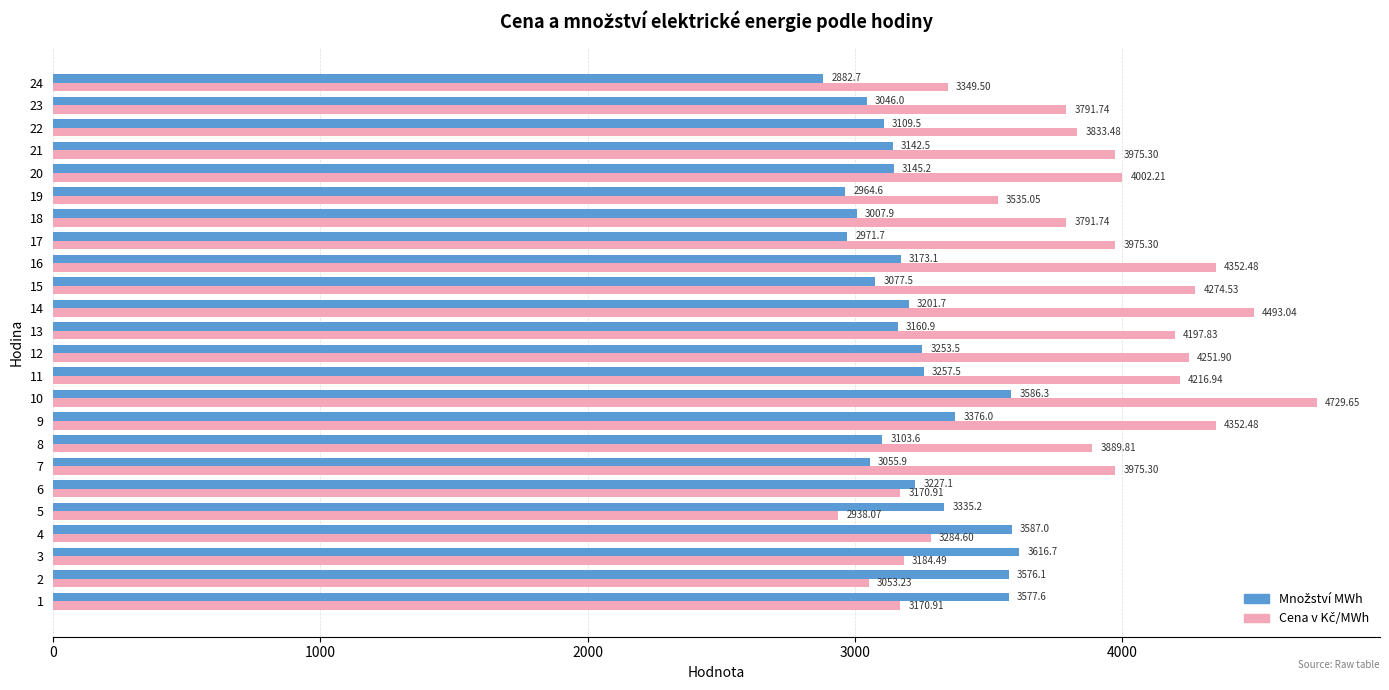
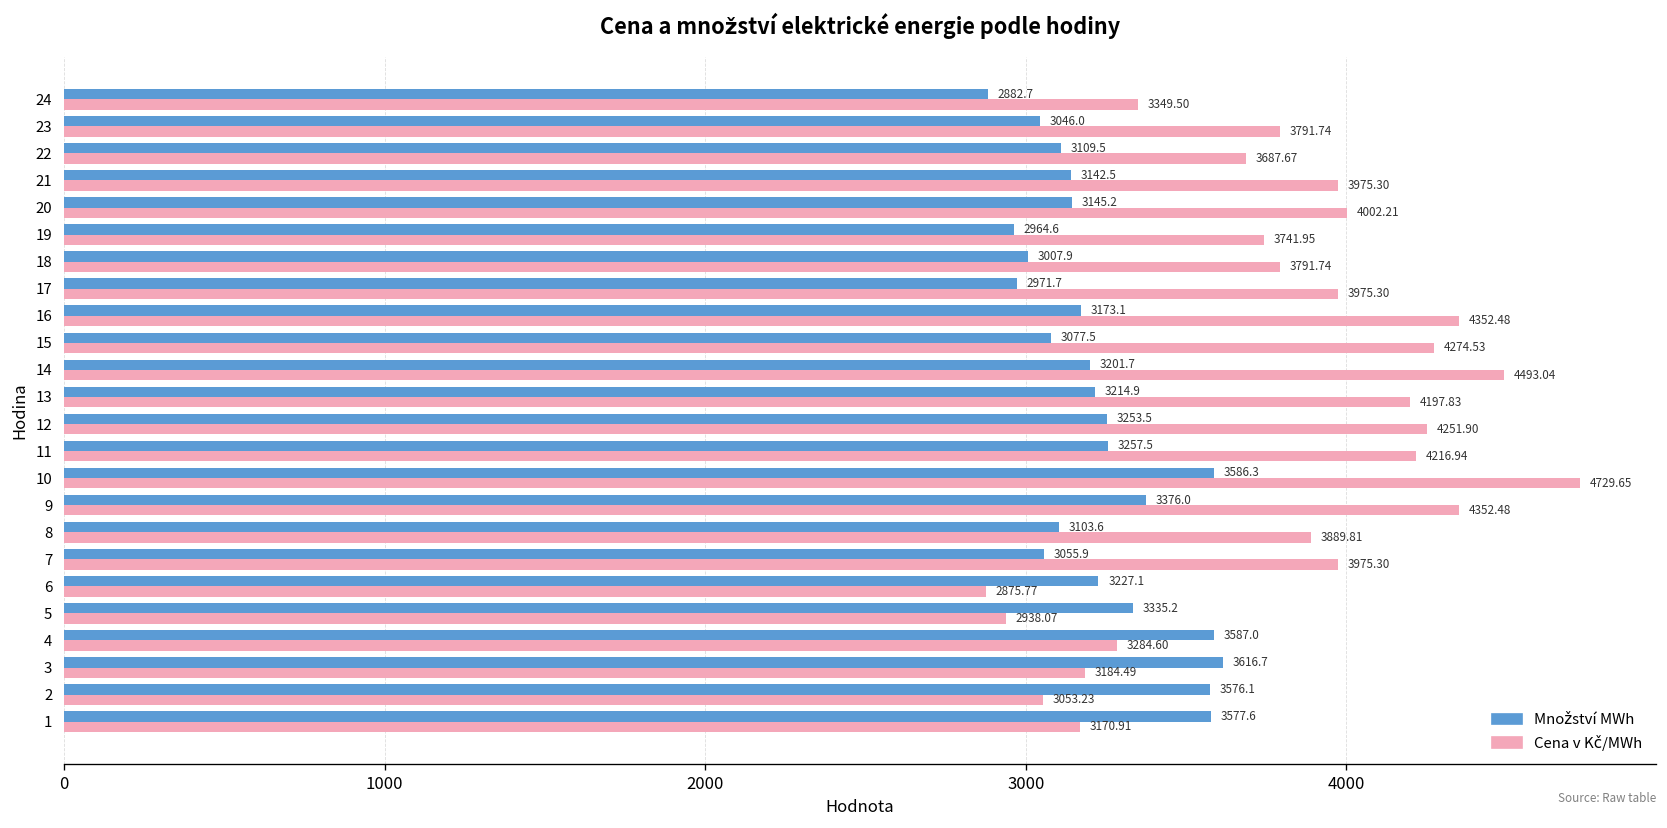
  {
    "Množství MWh": {
      "24": 2882.7,
      "23": 3046.0,
      "22": 3109.5,
      "21": 3142.5,
      "20": 3145.2,
      "19": 2964.6,
      "18": 3007.9,
      "17": 2971.7,
      "16": 3173.1,
      "15": 3077.5,
      "14": 3201.7,
-     "13": 3160.9,
+     "13": 3214.9,
      "12": 3253.5,
      "11": 3257.5,
      "10": 3586.3,
      "9": 3376.0,
      "8": 3103.6,
      "7": 3055.9,
      "6": 3227.1,
      "5": 3335.2,
      "4": 3587.0,
      "3": 3616.7,
      "2": 3576.1,
      "1": 3577.6
    },
    "Cena v Kč/MWh": {
      "24": 3349.50,
      "23": 3791.74,
-     "22": 3833.48,
+     "22": 3687.67,
      "21": 3975.30,
      "20": 4002.21,
-     "19": 3535.05,
+     "19": 3741.95,
      "18": 3791.74,
      "17": 3975.30,
      "16": 4352.48,
      "15": 4274.53,
      "14": 4493.04,
      "13": 4197.83,
      "12": 4251.90,
      "11": 4216.94,
      "10": 4729.65,
      "9": 4352.48,
      "8": 3889.81,
      "7": 3975.30,
-     "6": 3170.91,
+     "6": 2875.77,
      "5": 2938.07,
      "4": 3284.60,
      "3": 3184.49,
      "2": 3053.23,
      "1": 3170.91
    }
  }
